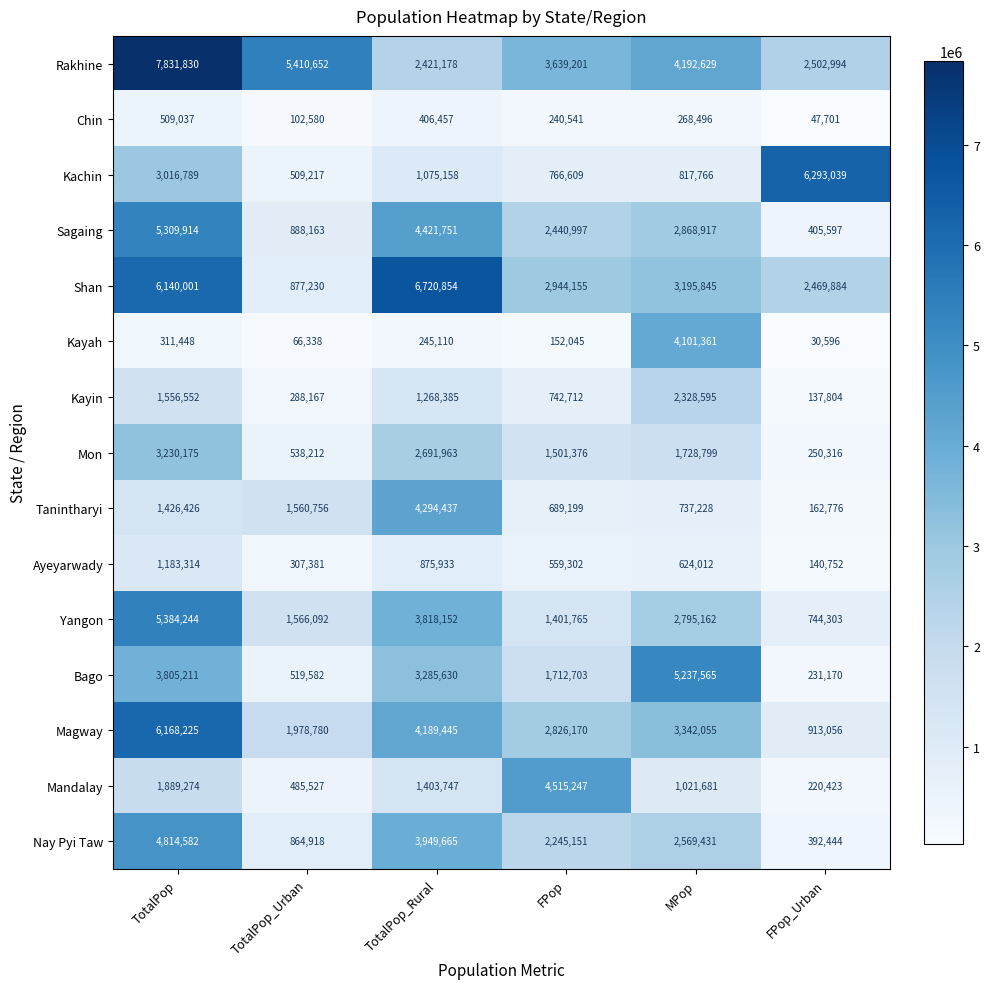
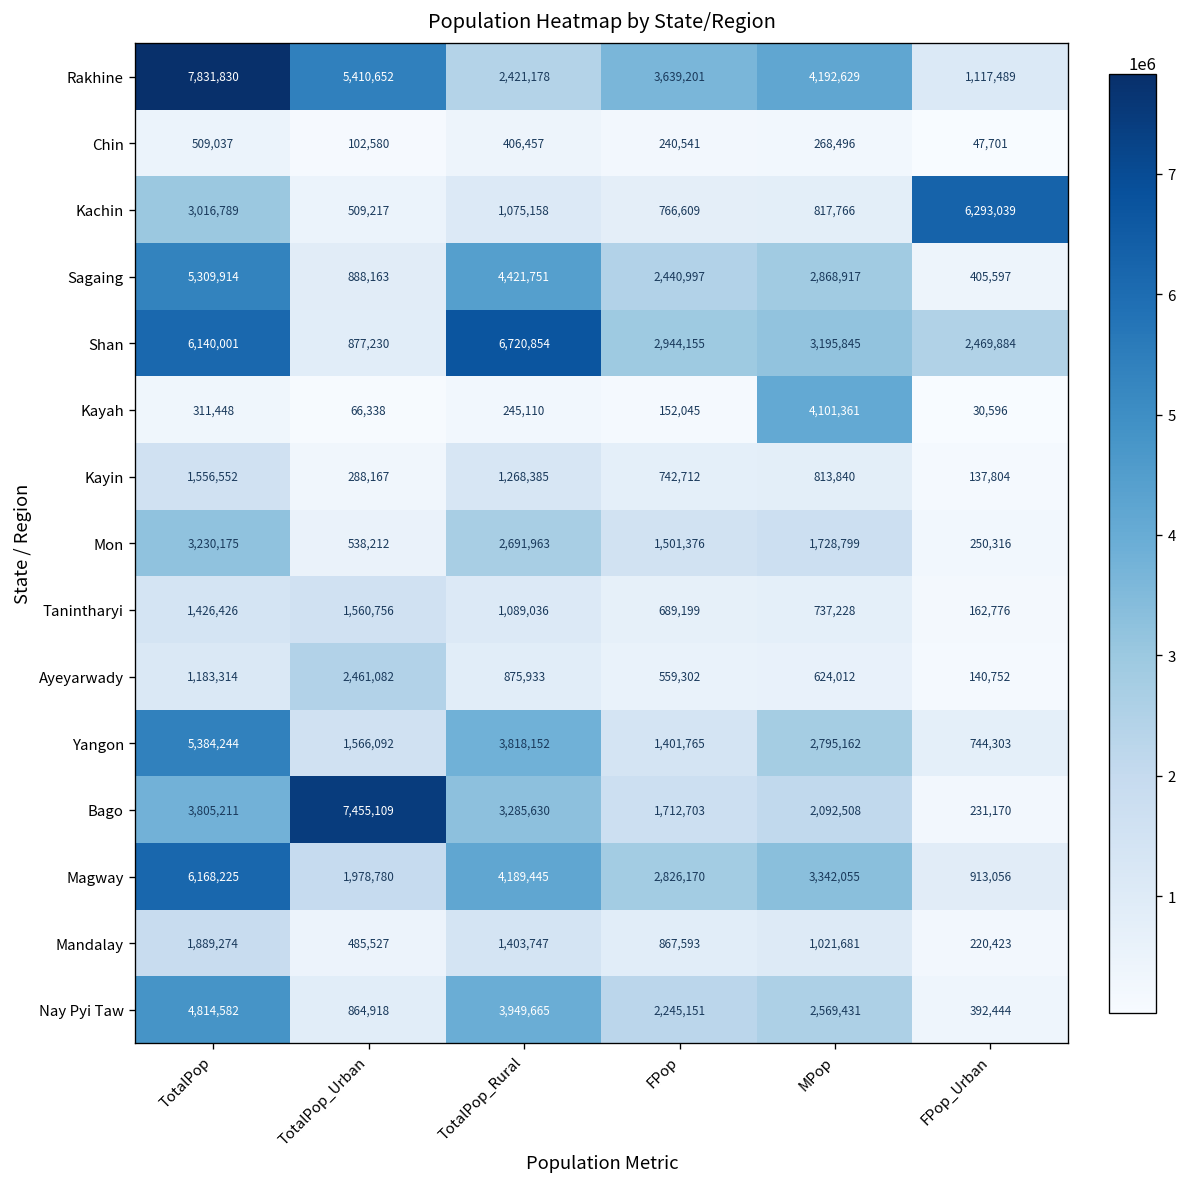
  {
    "Rakhine": {
      "TotalPop": "7,831,830",
      "TotalPop_Urban": "5,410,652",
      "TotalPop_Rural": "2,421,178",
      "FPop": "3,639,201",
      "MPop": "4,192,629",
-     "FPop_Urban": "2,502,994"
+     "FPop_Urban": "1,117,489"
    },
    "Chin": {
      "TotalPop": "509,037",
      "TotalPop_Urban": "102,580",
      "TotalPop_Rural": "406,457",
      "FPop": "240,541",
      "MPop": "268,496",
      "FPop_Urban": "47,701"
    },
    "Kachin": {
      "TotalPop": "3,016,789",
      "TotalPop_Urban": "509,217",
      "TotalPop_Rural": "1,075,158",
      "FPop": "766,609",
      "MPop": "817,766",
      "FPop_Urban": "6,293,039"
    },
    "Sagaing": {
      "TotalPop": "5,309,914",
      "TotalPop_Urban": "888,163",
      "TotalPop_Rural": "4,421,751",
      "FPop": "2,440,997",
      "MPop": "2,868,917",
      "FPop_Urban": "405,597"
    },
    "Shan": {
      "TotalPop": "6,140,001",
      "TotalPop_Urban": "877,230",
      "TotalPop_Rural": "6,720,854",
      "FPop": "2,944,155",
      "MPop": "3,195,845",
      "FPop_Urban": "2,469,884"
    },
    "Kayah": {
      "TotalPop": "311,448",
      "TotalPop_Urban": "66,338",
      "TotalPop_Rural": "245,110",
      "FPop": "152,045",
      "MPop": "4,101,361",
      "FPop_Urban": "30,596"
    },
    "Kayin": {
      "TotalPop": "1,556,552",
      "TotalPop_Urban": "288,167",
      "TotalPop_Rural": "1,268,385",
      "FPop": "742,712",
-     "MPop": "2,328,595",
+     "MPop": "813,840",
      "FPop_Urban": "137,804"
    },
    "Mon": {
      "TotalPop": "3,230,175",
      "TotalPop_Urban": "538,212",
      "TotalPop_Rural": "2,691,963",
      "FPop": "1,501,376",
      "MPop": "1,728,799",
      "FPop_Urban": "250,316"
    },
    "Tanintharyi": {
      "TotalPop": "1,426,426",
      "TotalPop_Urban": "1,560,756",
-     "TotalPop_Rural": "4,294,437",
+     "TotalPop_Rural": "1,089,036",
      "FPop": "689,199",
      "MPop": "737,228",
      "FPop_Urban": "162,776"
    },
    "Ayeyarwady": {
      "TotalPop": "1,183,314",
-     "TotalPop_Urban": "307,381",
+     "TotalPop_Urban": "2,461,082",
      "TotalPop_Rural": "875,933",
      "FPop": "559,302",
      "MPop": "624,012",
      "FPop_Urban": "140,752"
    },
    "Yangon": {
      "TotalPop": "5,384,244",
      "TotalPop_Urban": "1,566,092",
      "TotalPop_Rural": "3,818,152",
      "FPop": "1,401,765",
      "MPop": "2,795,162",
      "FPop_Urban": "744,303"
    },
    "Bago": {
      "TotalPop": "3,805,211",
-     "TotalPop_Urban": "519,582",
+     "TotalPop_Urban": "7,455,109",
      "TotalPop_Rural": "3,285,630",
      "FPop": "1,712,703",
-     "MPop": "5,237,565",
+     "MPop": "2,092,508",
      "FPop_Urban": "231,170"
    },
    "Magway": {
      "TotalPop": "6,168,225",
      "TotalPop_Urban": "1,978,780",
      "TotalPop_Rural": "4,189,445",
      "FPop": "2,826,170",
      "MPop": "3,342,055",
      "FPop_Urban": "913,056"
    },
    "Mandalay": {
      "TotalPop": "1,889,274",
      "TotalPop_Urban": "485,527",
      "TotalPop_Rural": "1,403,747",
-     "FPop": "4,515,247",
+     "FPop": "867,593",
      "MPop": "1,021,681",
      "FPop_Urban": "220,423"
    },
    "Nay Pyi Taw": {
      "TotalPop": "4,814,582",
      "TotalPop_Urban": "864,918",
      "TotalPop_Rural": "3,949,665",
      "FPop": "2,245,151",
      "MPop": "2,569,431",
      "FPop_Urban": "392,444"
    }
  }
